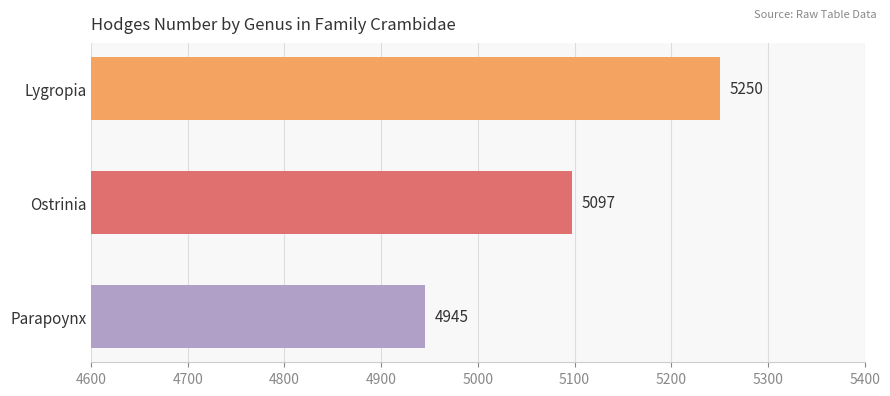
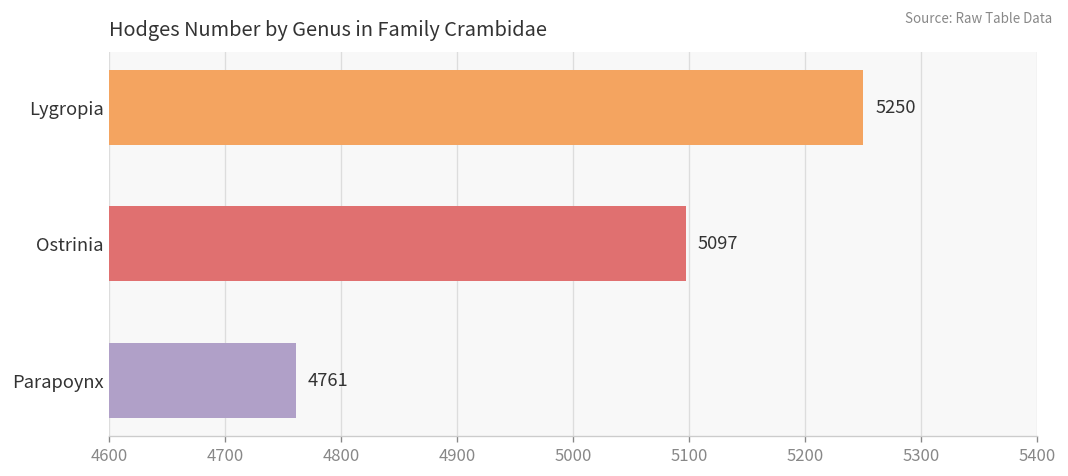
  {
    "Lygropia": 5250,
    "Ostrinia": 5097,
-   "Parapoynx": 4945
+   "Parapoynx": 4761
  }
